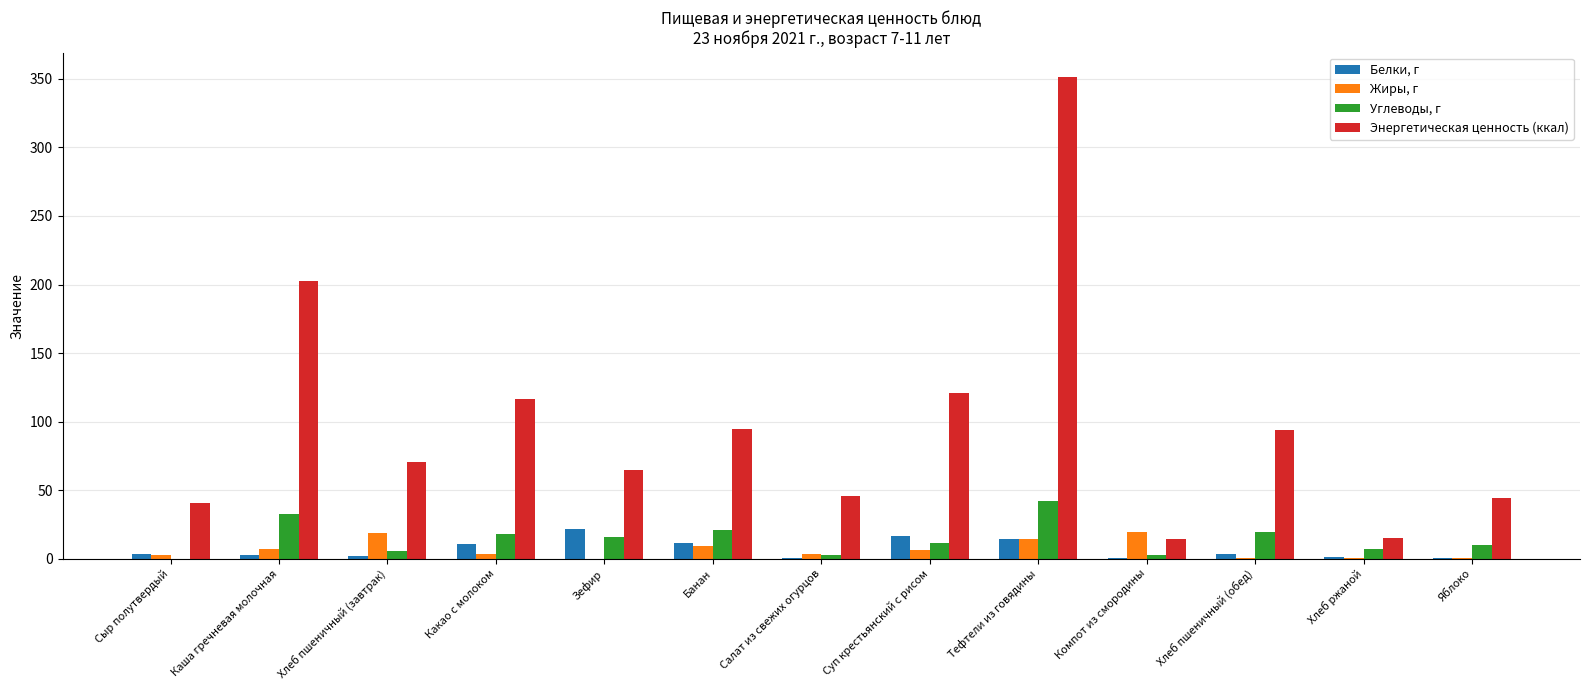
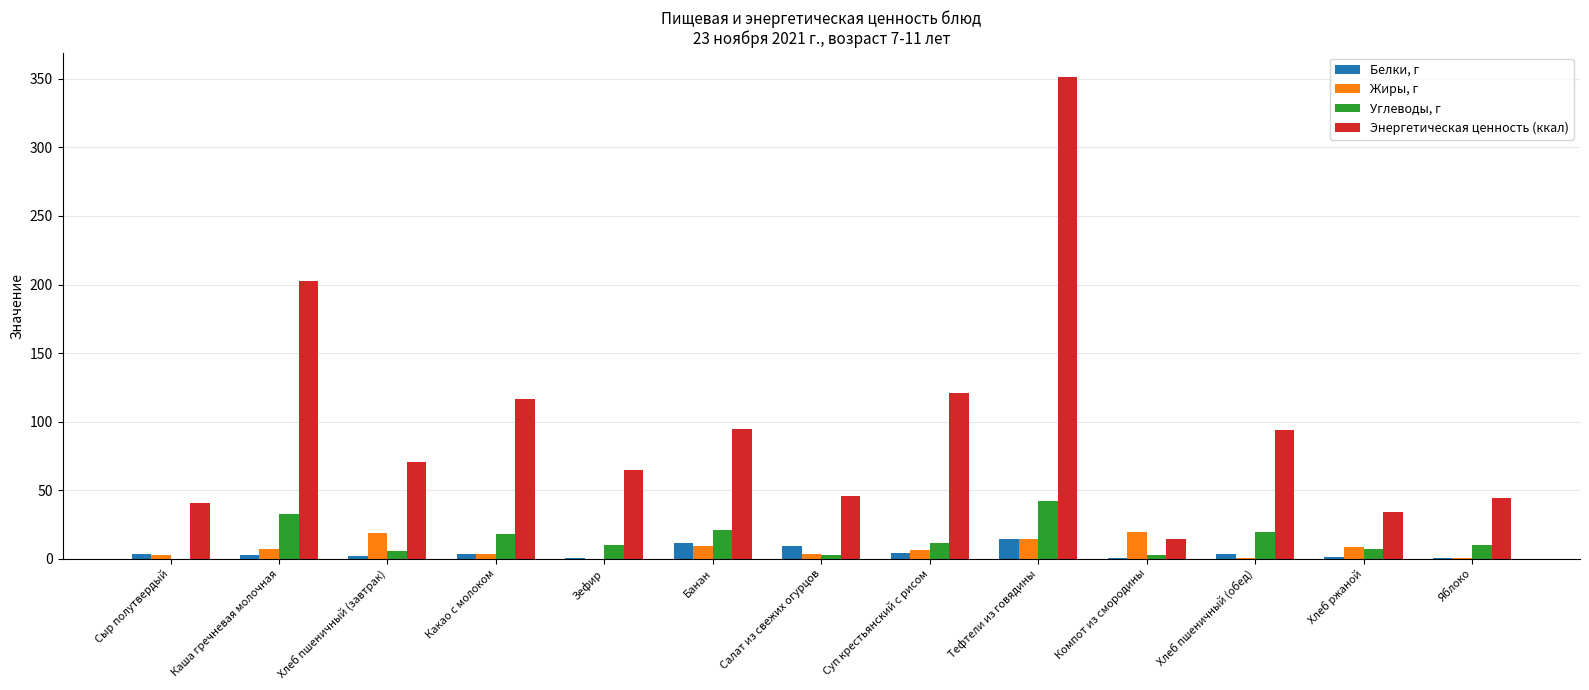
  {
    "Белки, г": {
      "Сыр полутвердый": 3,
      "Каша гречневая молочная": 3,
      "Хлеб пшеничный (завтрак)": 2,
-     "Какао с молоком": 11,
-     "Зефир": 22,
+     "Какао с молоком": 3,
+     "Зефир": 0,
      "Банан": 12,
-     "Салат из свежих огурцов": 1,
-     "Суп крестьянский с рисом": 16,
+     "Салат из свежих огурцов": 9,
+     "Суп крестьянский с рисом": 4,
      "Тефтели из говядины": 14,
      "Хлеб пшеничный (обед)": 3
    },
    "Жиры, г": {
      "Сыр полутвердый": 3,
      "Каша гречневая молочная": 7,
      "Хлеб пшеничный (завтрак)": 19,
      "Какао с молоком": 4,
      "Банан": 9,
      "Салат из свежих огурцов": 4,
      "Суп крестьянский с рисом": 6,
      "Тефтели из говядины": 14,
      "Компот из смородины": 19,
-     "Хлеб ржаной": 0
+     "Хлеб ржаной": 9
    },
    "Углеводы, г": {
      "Сыр полутвердый": 0,
      "Каша гречневая молочная": 33,
      "Хлеб пшеничный (завтрак)": 5,
      "Какао с молоком": 18,
-     "Зефир": 16,
+     "Зефир": 10,
      "Банан": 21,
      "Салат из свежих огурцов": 3,
      "Суп крестьянский с рисом": 12,
      "Тефтели из говядины": 42,
      "Компот из смородины": 3,
      "Хлеб пшеничный (обед)": 20,
      "Хлеб ржаной": 7,
      "Яблоко": 10
    },
    "Энергетическая ценность (ккал)": {
      "Сыр полутвердый": 40,
      "Каша гречневая молочная": 202,
      "Хлеб пшеничный (завтрак)": 70,
      "Какао с молоком": 117,
      "Зефир": 65,
      "Банан": 95,
      "Салат из свежих огурцов": 45,
      "Суп крестьянский с рисом": 121,
      "Тефтели из говядины": 352,
      "Компот из смородины": 15,
      "Хлеб пшеничный (обед)": 94,
-     "Хлеб ржаной": 15,
+     "Хлеб ржаной": 34,
      "Яблоко": 44
    }
  }
